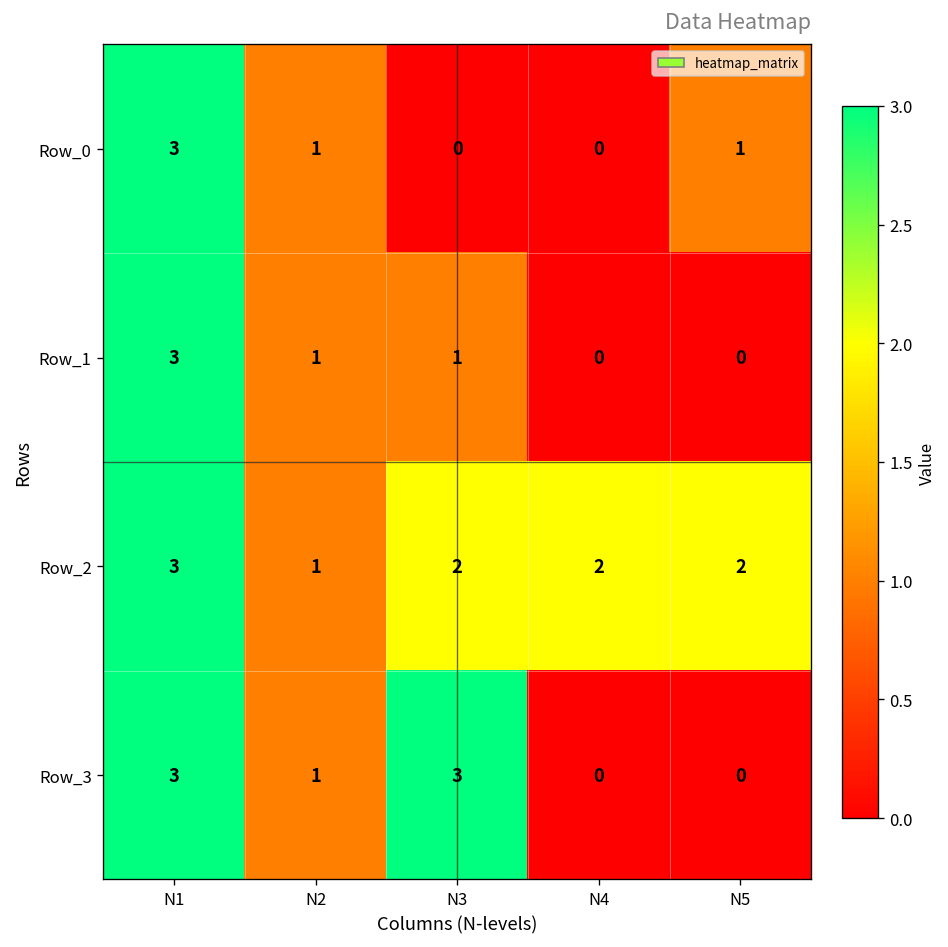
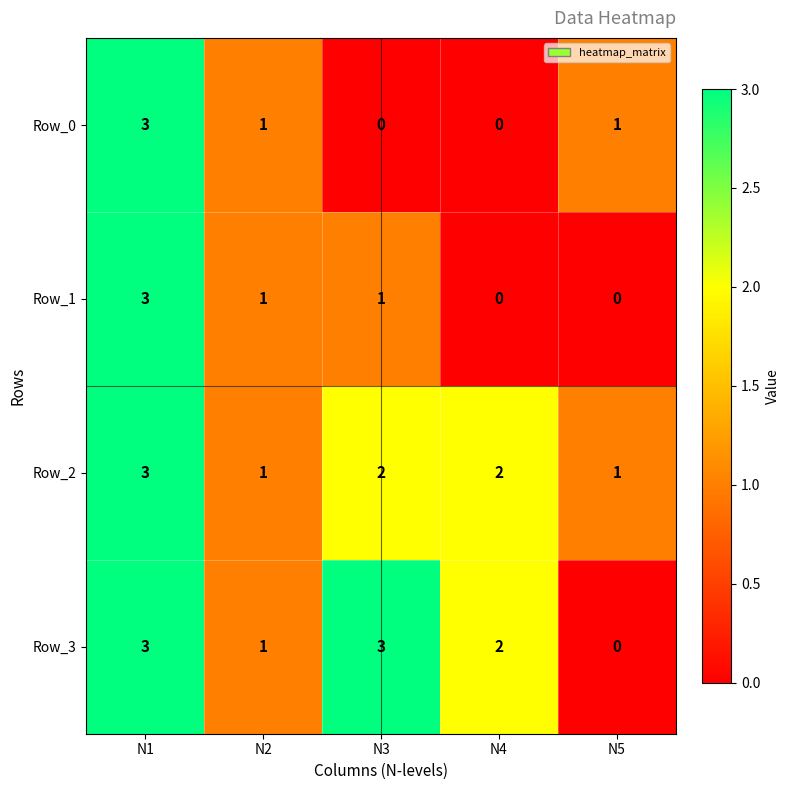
  {
    "Row_0": {
      "N1": 3,
      "N2": 1,
      "N3": 0,
      "N4": 0,
      "N5": 1
    },
    "Row_1": {
      "N1": 3,
      "N2": 1,
      "N3": 1,
      "N4": 0,
      "N5": 0
    },
    "Row_2": {
      "N1": 3,
      "N2": 1,
      "N3": 2,
      "N4": 2,
-     "N5": 2
+     "N5": 1
    },
    "Row_3": {
      "N1": 3,
      "N2": 1,
      "N3": 3,
-     "N4": 0,
+     "N4": 2,
      "N5": 0
    }
  }
